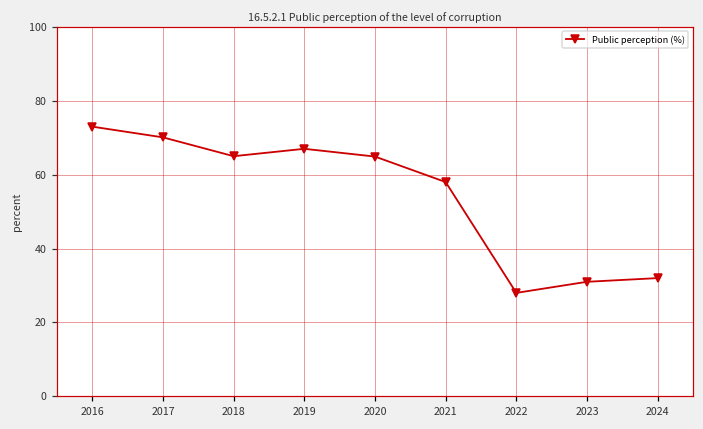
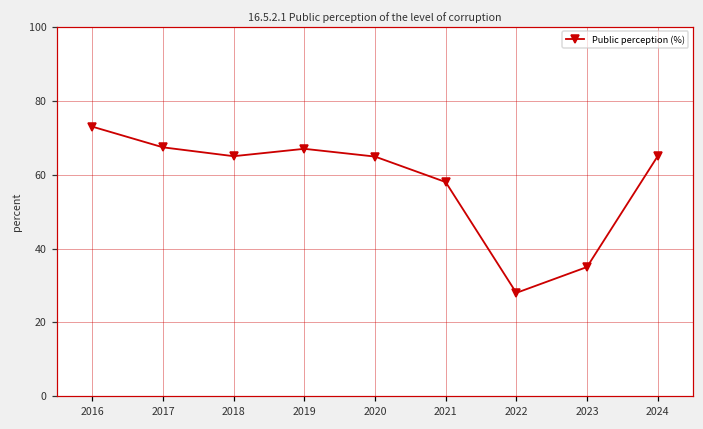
  {
    "2016": 73,
-   "2017": 70,
+   "2017": 67,
    "2018": 65,
    "2019": 67,
    "2020": 65,
    "2021": 58,
    "2022": 28,
-   "2023": 31,
-   "2024": 32
+   "2023": 35,
+   "2024": 65
  }
